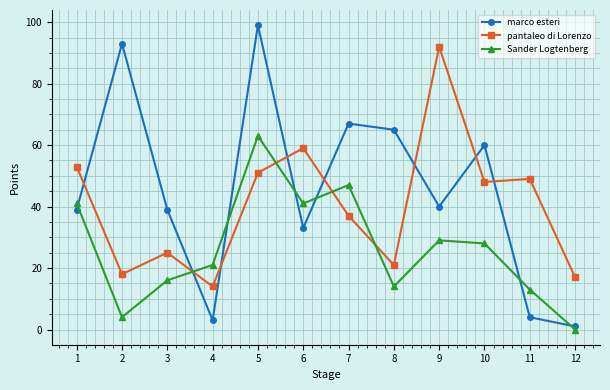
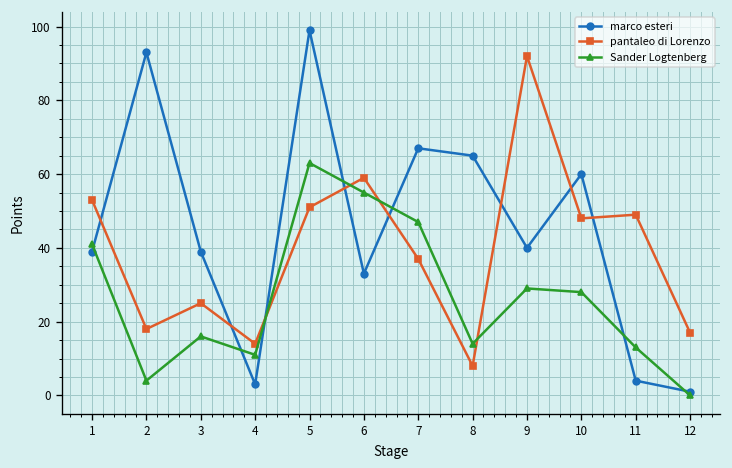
  {
    "marco esteri": {
      "1": 39,
      "2": 93,
      "3": 39,
      "4": 3,
      "5": 99,
      "6": 33,
      "7": 67,
      "8": 65,
      "9": 40,
      "10": 60,
      "11": 4,
      "12": 1
    },
    "pantaleo di Lorenzo": {
      "1": 53,
      "2": 18,
      "3": 25,
      "4": 14,
      "5": 51,
      "6": 59,
      "7": 37,
-     "8": 21,
+     "8": 8,
      "9": 92,
      "10": 48,
      "11": 49,
      "12": 17
    },
    "Sander Logtenberg": {
      "1": 41,
      "2": 4,
      "3": 16,
-     "4": 21,
+     "4": 11,
      "5": 63,
-     "6": 41,
+     "6": 55,
      "7": 47,
      "8": 14,
      "9": 29,
      "10": 28,
      "11": 13,
      "12": 0
    }
  }
